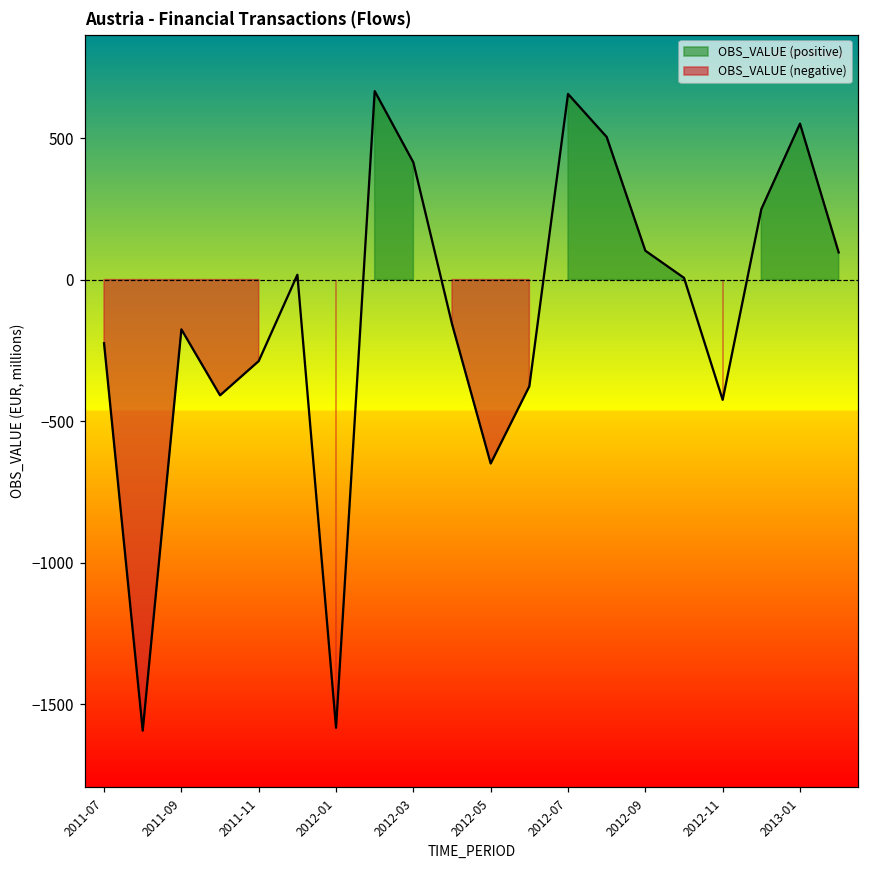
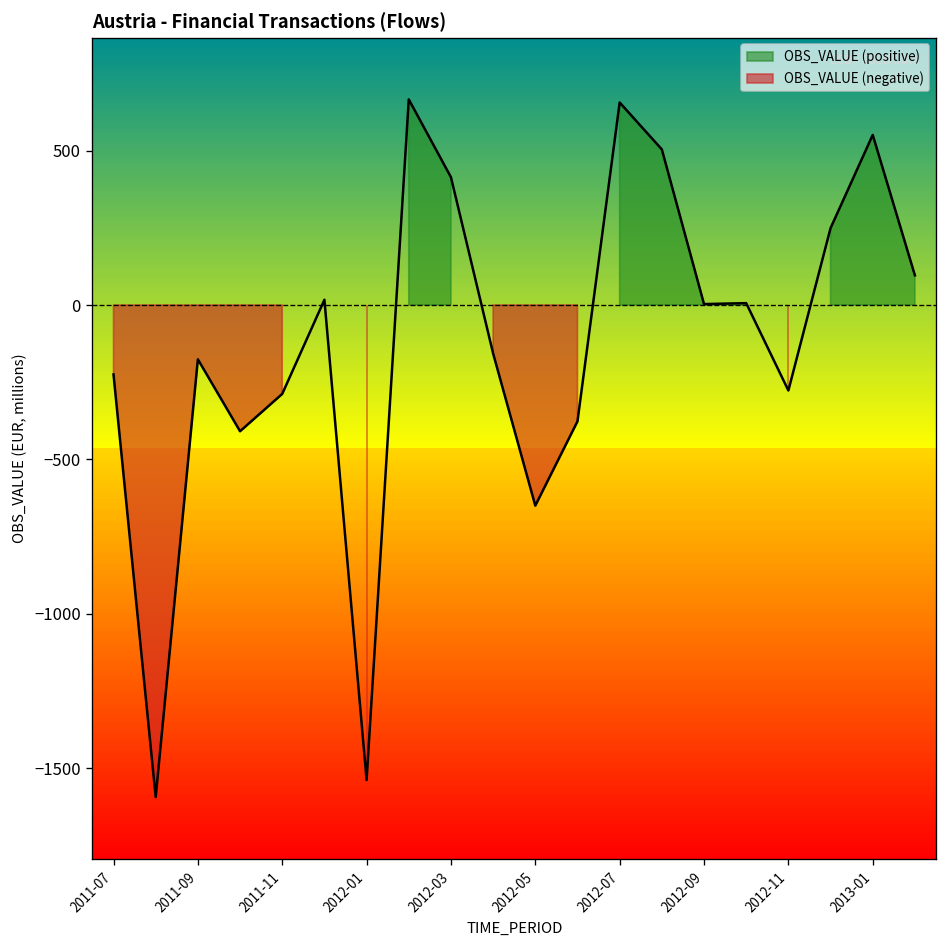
  {
    "2011-07": -230,
    "2011-09": -180,
    "2011-11": -290,
-   "2012-01": -1580,
+   "2012-01": -1540,
    "2012-03": 410,
    "2012-05": -650,
    "2012-07": 660,
-   "2012-09": 100,
-   "2012-11": -430,
+   "2012-09": 0,
+   "2012-11": -280,
    "2013-01": 550
  }
